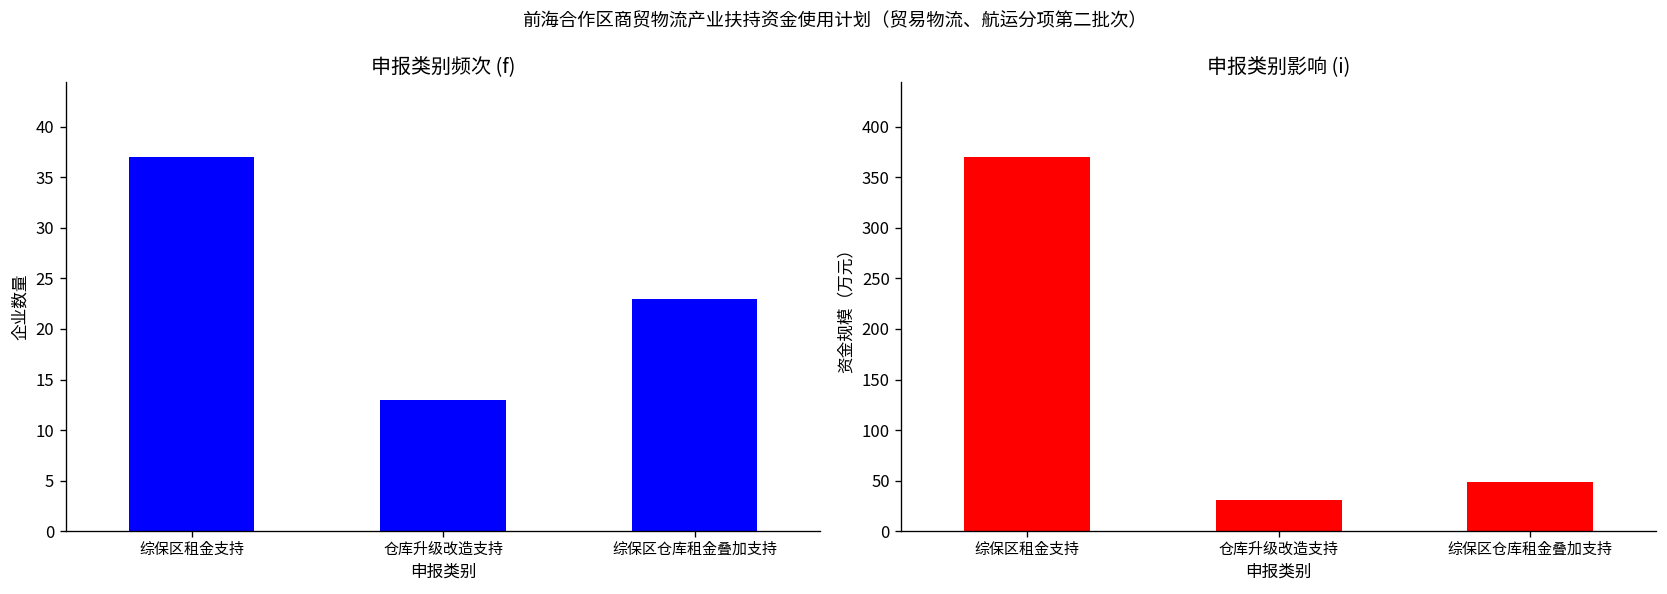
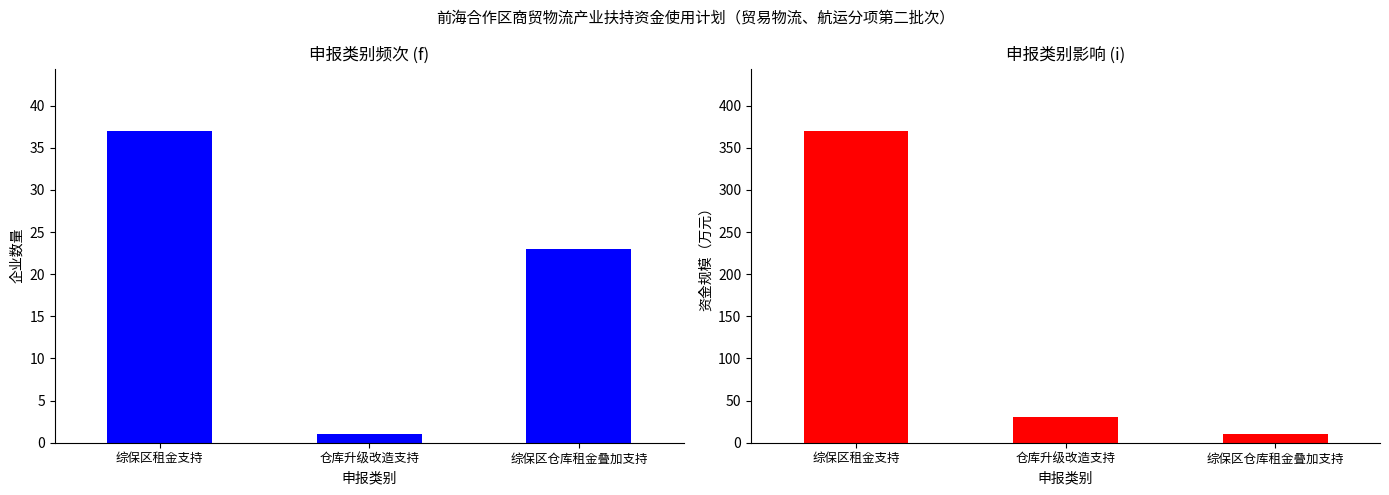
  {
    "申报类别频次 (f)": {
      "综保区租金支持": 37,
-     "仓库升级改造支持": 13,
+     "仓库升级改造支持": 1,
      "综保区仓库租金叠加支持": 23
    },
    "申报类别影响 (i)": {
      "综保区租金支持": 370,
      "仓库升级改造支持": 30,
-     "综保区仓库租金叠加支持": 50
+     "综保区仓库租金叠加支持": 10
    }
  }
